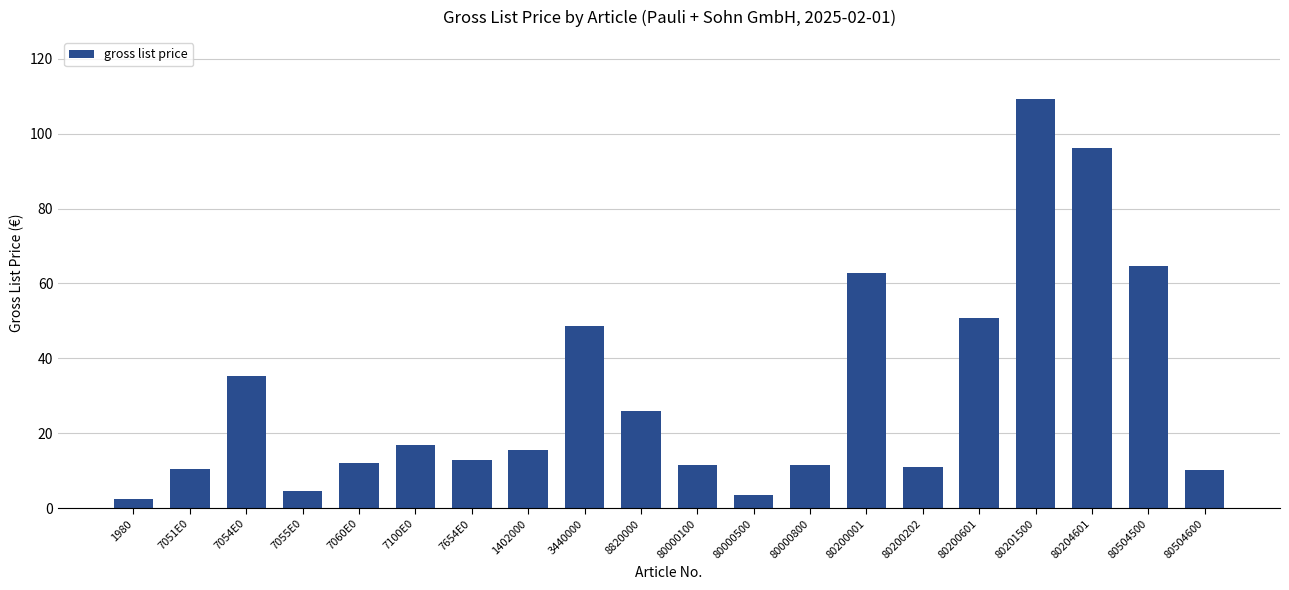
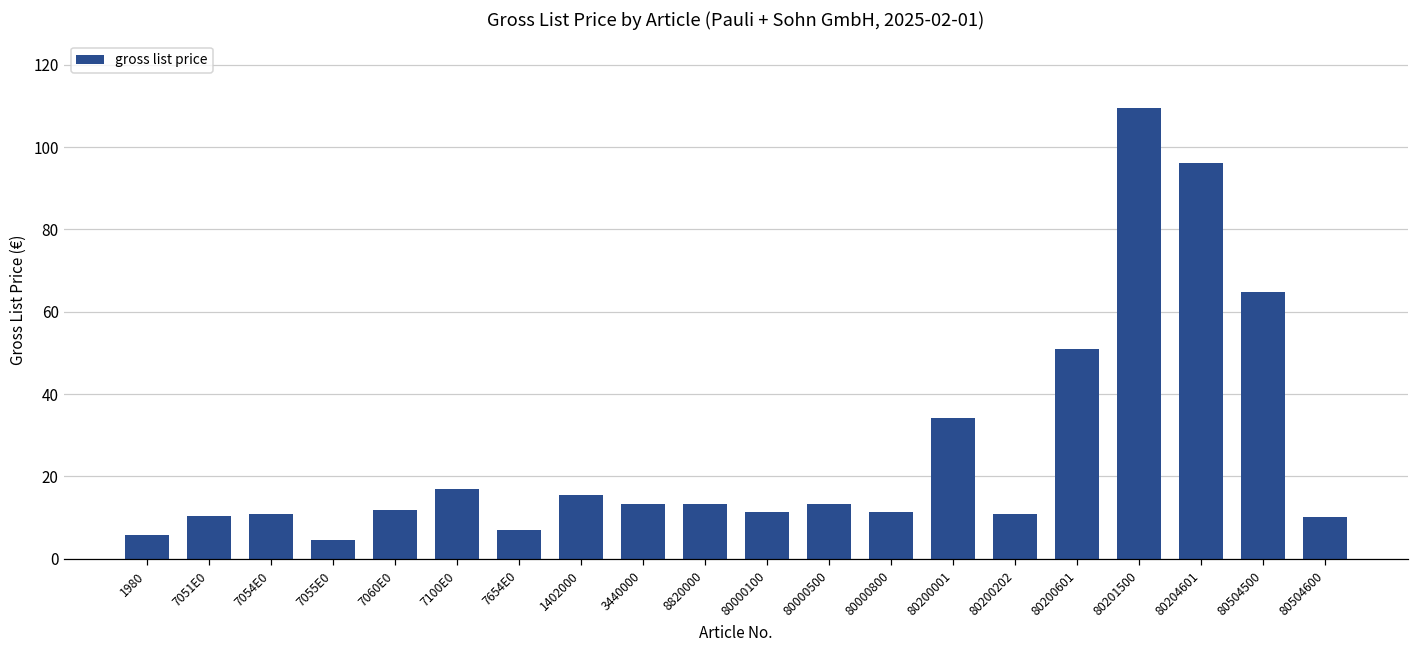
  {
-   "1980": 3,
+   "1980": 6,
    "7051E0": 11,
-   "7054E0": 35,
+   "7054E0": 11,
    "7055E0": 5,
    "7060E0": 12,
    "7100E0": 17,
-   "7654E0": 13,
+   "7654E0": 7,
    "1402000": 15,
-   "3440000": 49,
-   "8820000": 26,
+   "3440000": 13,
+   "8820000": 13,
    "80000100": 11,
-   "80000500": 3,
+   "80000500": 13,
    "80000800": 11,
-   "80200001": 63,
+   "80200001": 34,
    "80200202": 11,
    "80200601": 51,
    "80201500": 109,
    "80204601": 96,
    "80504500": 65,
    "80504600": 10
  }
